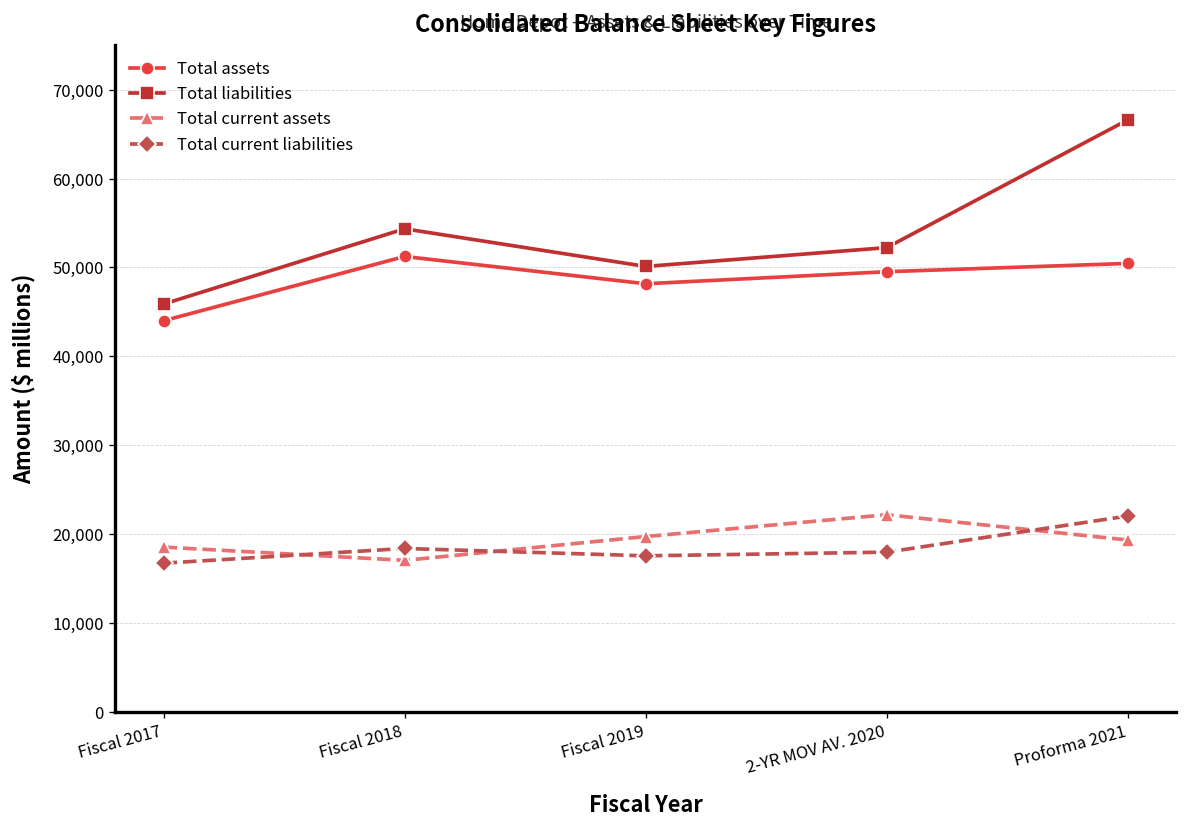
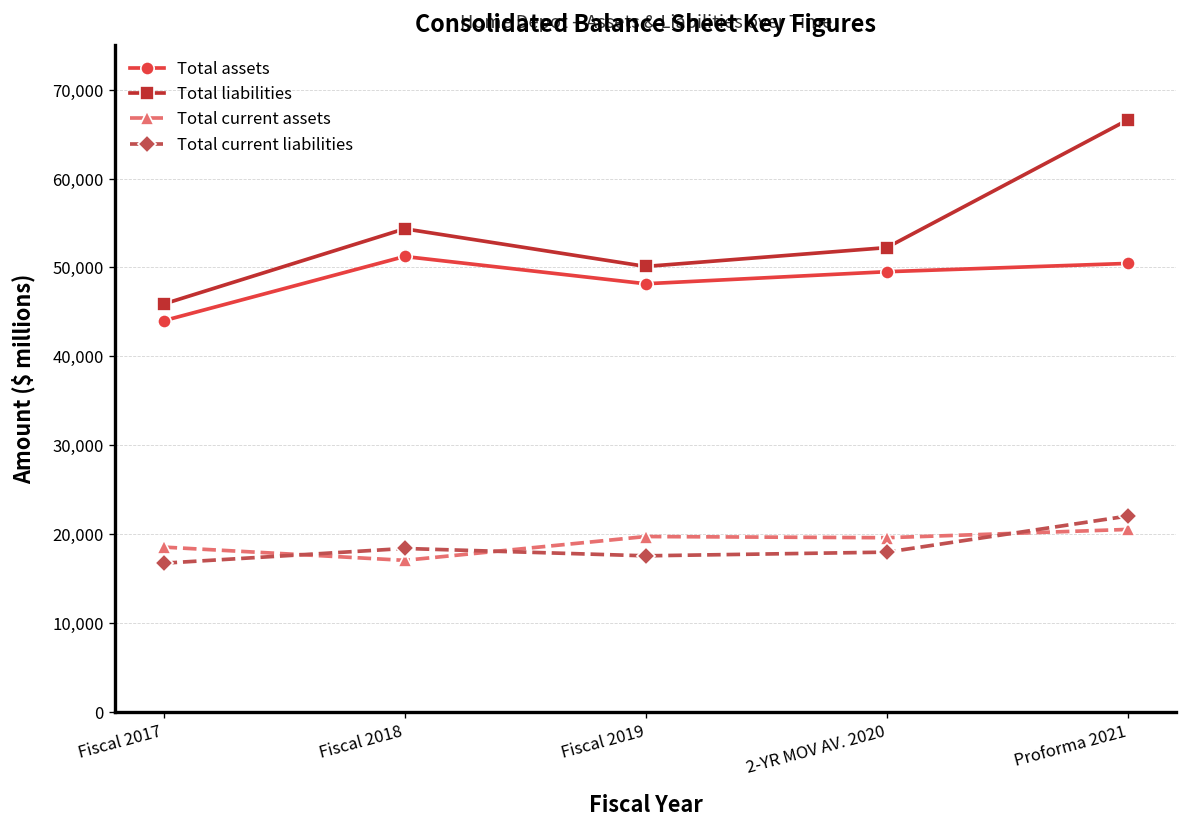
  {
    "Total current assets": {
      "Fiscal 2017": "19,000",
      "Fiscal 2018": "17,000",
      "Fiscal 2019": "20,000",
-     "2-YR MOV AV. 2020": "22,000",
-     "Proforma 2021": "19,000"
+     "2-YR MOV AV. 2020": "20,000",
+     "Proforma 2021": "21,000"
    }
  }
